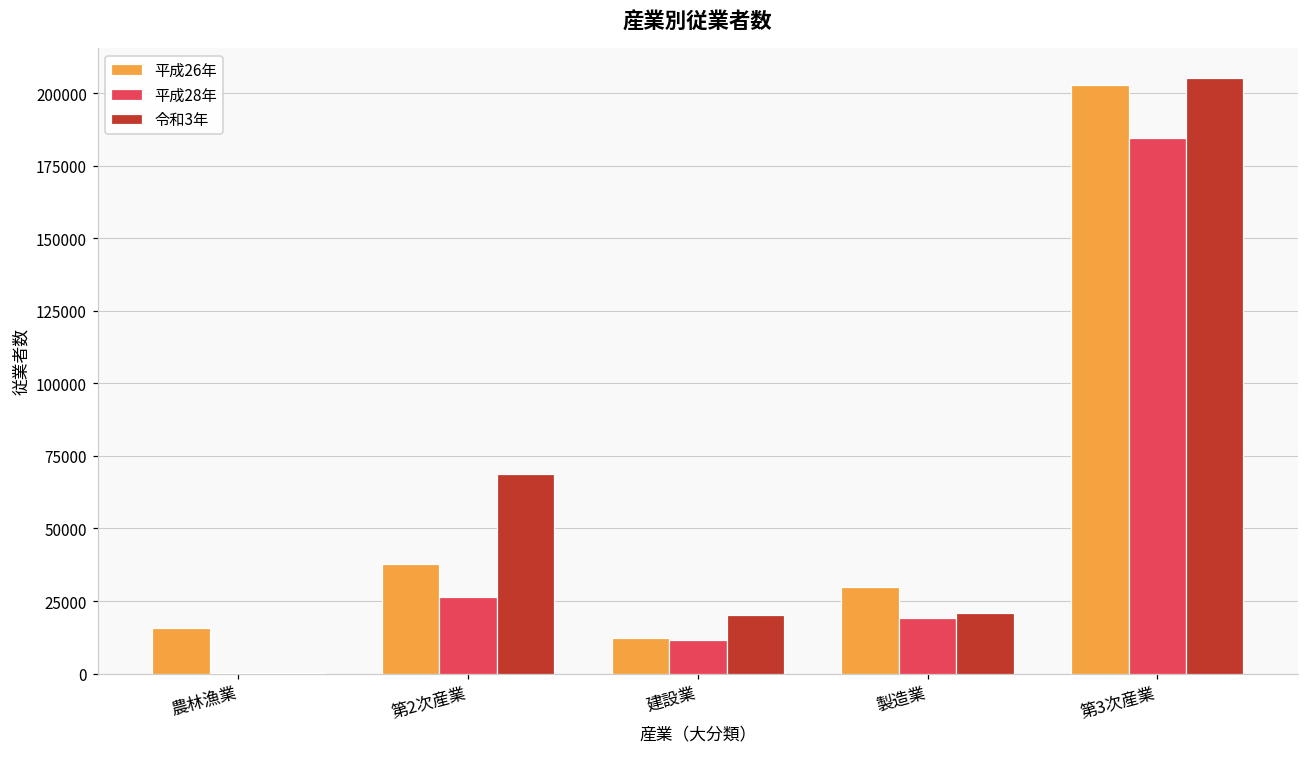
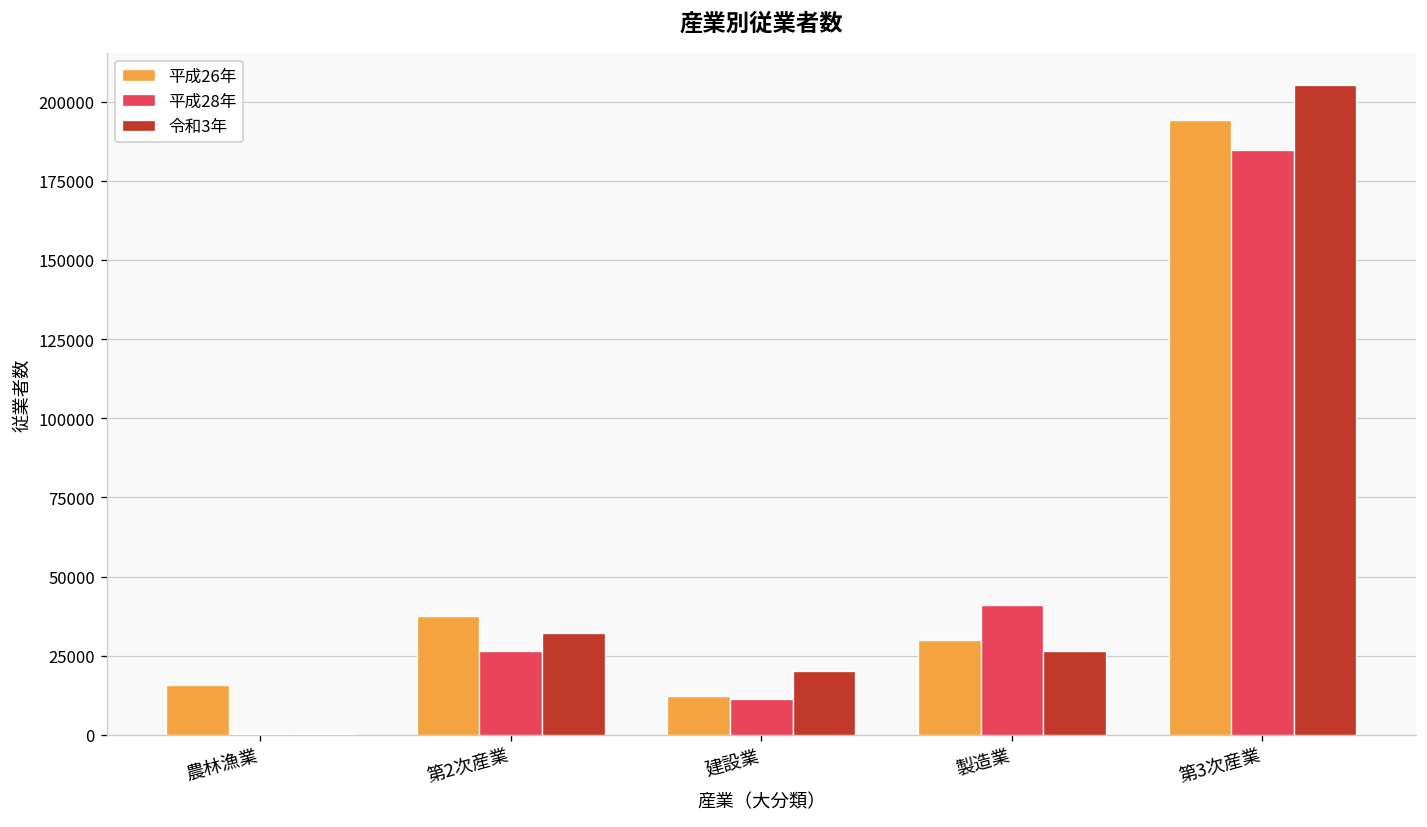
  {
    "平成26年": {
      "農林漁業": 16000,
      "第2次産業": 38000,
      "建設業": 12000,
      "製造業": 30000,
-     "第3次産業": 203000
+     "第3次産業": 194000
    },
    "平成28年": {
      "第2次産業": 26000,
      "建設業": 12000,
-     "製造業": 19000,
+     "製造業": 41000,
      "第3次産業": 185000
    },
    "令和3年": {
-     "第2次産業": 69000,
+     "第2次産業": 32000,
      "建設業": 20000,
-     "製造業": 21000,
+     "製造業": 26000,
      "第3次産業": 205000
    }
  }
